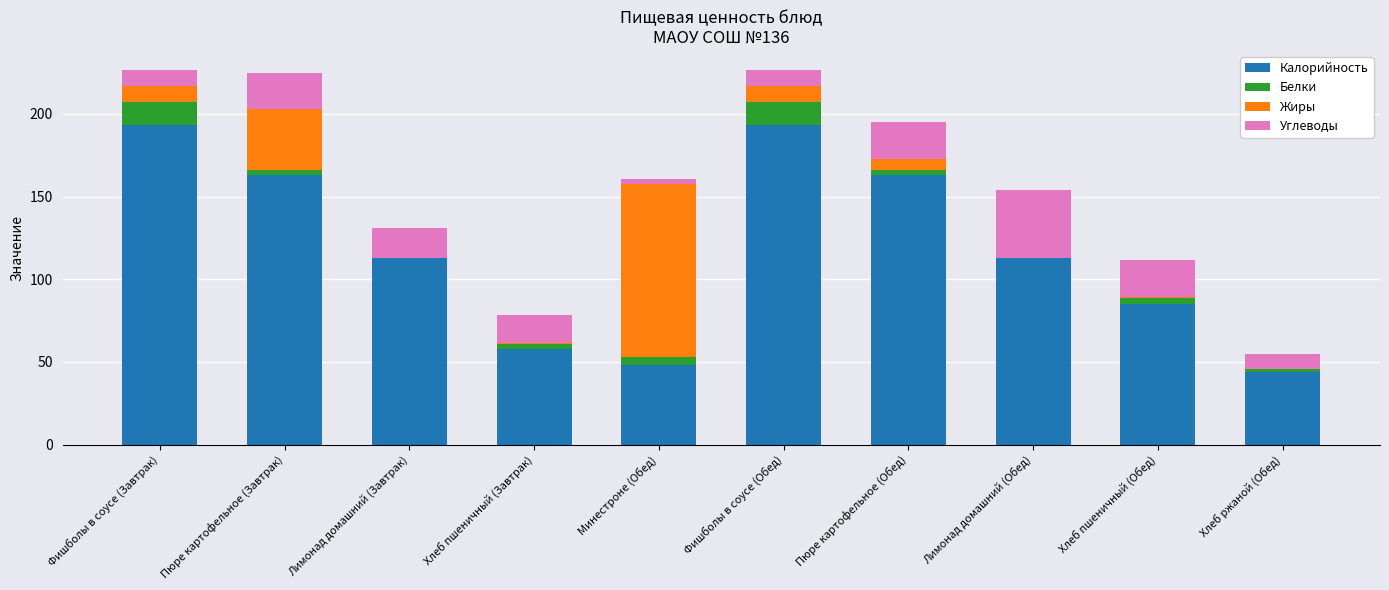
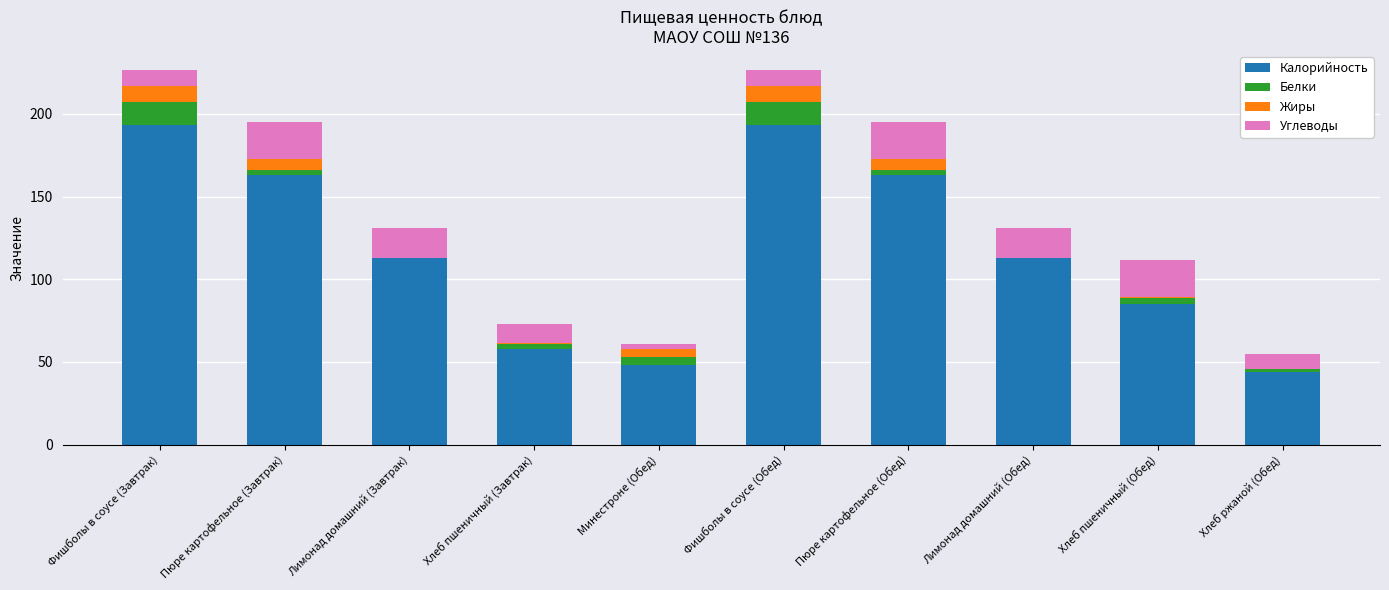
  {
    "Калорийность": {
      "Фишболы в соусе (Завтрак)": 193,
      "Пюре картофельное (Завтрак)": 163,
      "Лимонад домашний (Завтрак)": 113,
      "Хлеб пшеничный (Завтрак)": 58,
      "Минестроне (Обед)": 48,
      "Фишболы в соусе (Обед)": 193,
      "Пюре картофельное (Обед)": 163,
      "Лимонад домашний (Обед)": 113,
      "Хлеб пшеничный (Обед)": 85,
      "Хлеб ржаной (Обед)": 44
    },
    "Белки": {
      "Фишболы в соусе (Завтрак)": 14,
      "Пюре картофельное (Завтрак)": 3,
      "Лимонад домашний (Завтрак)": 0,
      "Хлеб пшеничный (Завтрак)": 3,
      "Минестроне (Обед)": 5,
      "Фишболы в соусе (Обед)": 14,
      "Пюре картофельное (Обед)": 3,
      "Лимонад домашний (Обед)": 0,
      "Хлеб пшеничный (Обед)": 3,
      "Хлеб ржаной (Обед)": 2
    },
    "Жиры": {
      "Фишболы в соусе (Завтрак)": 9,
-     "Пюре картофельное (Завтрак)": 37,
+     "Пюре картофельное (Завтрак)": 7,
      "Лимонад домашний (Завтрак)": 0,
-     "Минестроне (Обед)": 104,
+     "Минестроне (Обед)": 4,
      "Фишболы в соусе (Обед)": 9,
      "Пюре картофельное (Обед)": 7,
      "Лимонад домашний (Обед)": 0
    },
    "Углеводы": {
      "Фишболы в соусе (Завтрак)": 10,
      "Пюре картофельное (Завтрак)": 22,
      "Лимонад домашний (Завтрак)": 18,
-     "Хлеб пшеничный (Завтрак)": 17,
+     "Хлеб пшеничный (Завтрак)": 12,
      "Минестроне (Обед)": 3,
      "Фишболы в соусе (Обед)": 10,
      "Пюре картофельное (Обед)": 22,
-     "Лимонад домашний (Обед)": 41,
+     "Лимонад домашний (Обед)": 18,
      "Хлеб пшеничный (Обед)": 22,
      "Хлеб ржаной (Обед)": 9
    }
  }
